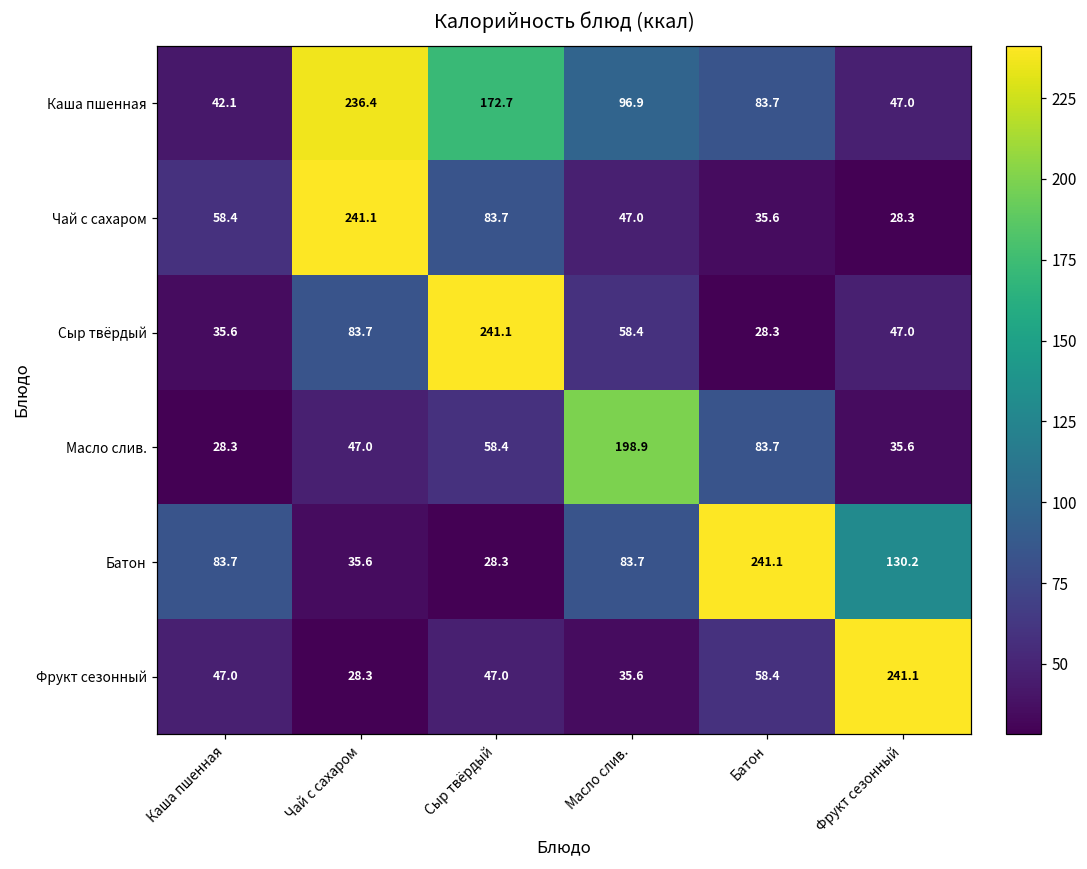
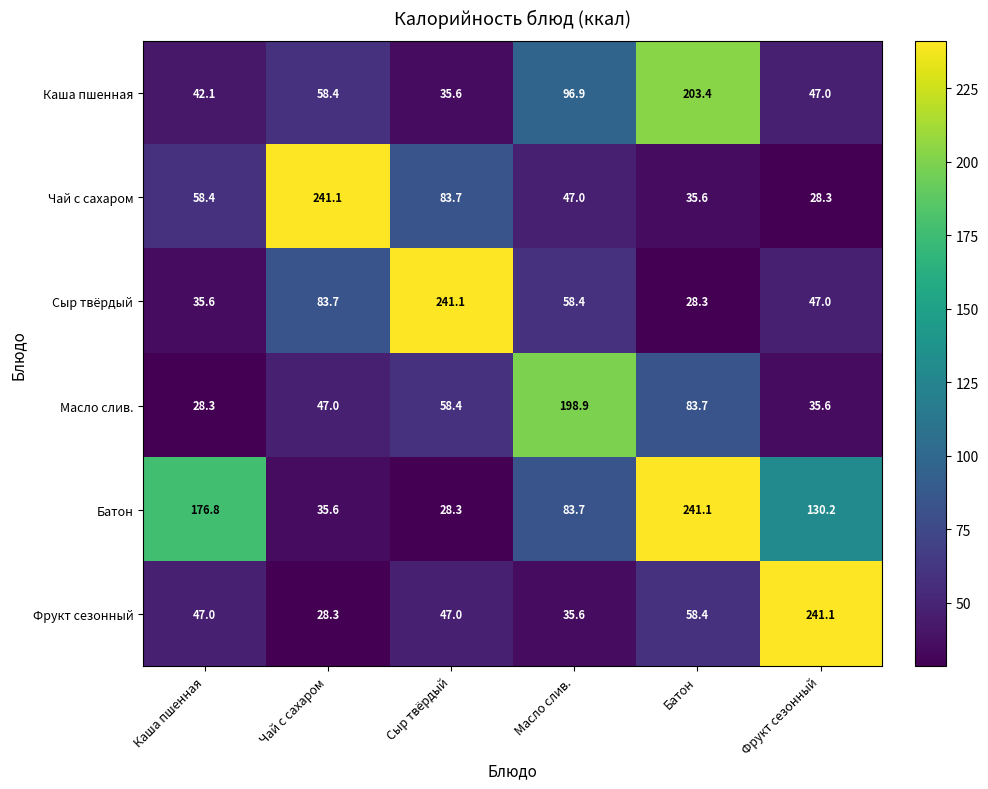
  {
    "Каша пшенная": {
      "Каша пшенная": 42.1,
-     "Чай с сахаром": 236.4,
-     "Сыр твёрдый": 172.7,
+     "Чай с сахаром": 58.4,
+     "Сыр твёрдый": 35.6,
      "Масло слив.": 96.9,
-     "Батон": 83.7,
+     "Батон": 203.4,
      "Фрукт сезонный": 47.0
    },
    "Чай с сахаром": {
      "Каша пшенная": 58.4,
      "Чай с сахаром": 241.1,
      "Сыр твёрдый": 83.7,
      "Масло слив.": 47.0,
      "Батон": 35.6,
      "Фрукт сезонный": 28.3
    },
    "Сыр твёрдый": {
      "Каша пшенная": 35.6,
      "Чай с сахаром": 83.7,
      "Сыр твёрдый": 241.1,
      "Масло слив.": 58.4,
      "Батон": 28.3,
      "Фрукт сезонный": 47.0
    },
    "Масло слив.": {
      "Каша пшенная": 28.3,
      "Чай с сахаром": 47.0,
      "Сыр твёрдый": 58.4,
      "Масло слив.": 198.9,
      "Батон": 83.7,
      "Фрукт сезонный": 35.6
    },
    "Батон": {
-     "Каша пшенная": 83.7,
+     "Каша пшенная": 176.8,
      "Чай с сахаром": 35.6,
      "Сыр твёрдый": 28.3,
      "Масло слив.": 83.7,
      "Батон": 241.1,
      "Фрукт сезонный": 130.2
    },
    "Фрукт сезонный": {
      "Каша пшенная": 47.0,
      "Чай с сахаром": 28.3,
      "Сыр твёрдый": 47.0,
      "Масло слив.": 35.6,
      "Батон": 58.4,
      "Фрукт сезонный": 241.1
    }
  }
